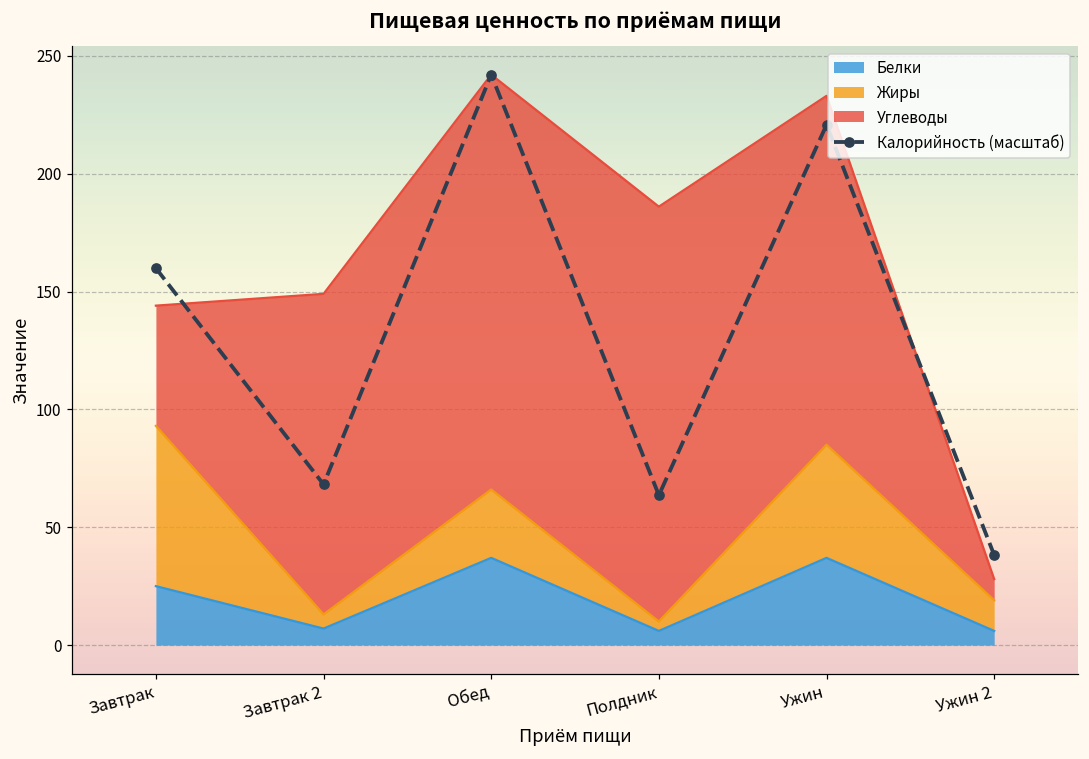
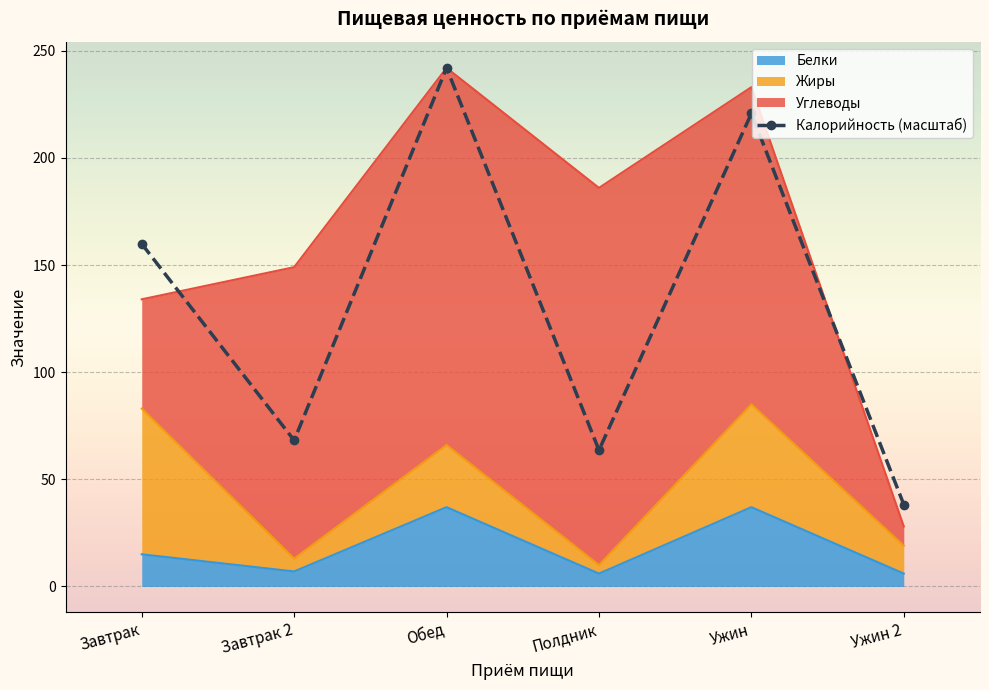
  {
    "Белки": {
-     "Завтрак": 25,
+     "Завтрак": 15,
      "Завтрак 2": 7,
      "Обед": 37,
      "Полдник": 6,
      "Ужин": 37,
      "Ужин 2": 6
    },
    "Жиры": {
      "Завтрак": 68,
      "Завтрак 2": 6,
      "Обед": 29,
      "Полдник": 4,
      "Ужин": 48,
      "Ужин 2": 13
    },
    "Углеводы": {
      "Завтрак": 51,
      "Завтрак 2": 136,
      "Полдник": 176,
      "Ужин": 148,
      "Ужин 2": 9
    },
    "Калорийность (масштаб)": {
      "Завтрак": 160,
      "Завтрак 2": 68,
      "Полдник": 64,
      "Ужин": 221,
      "Ужин 2": 38
    }
  }
